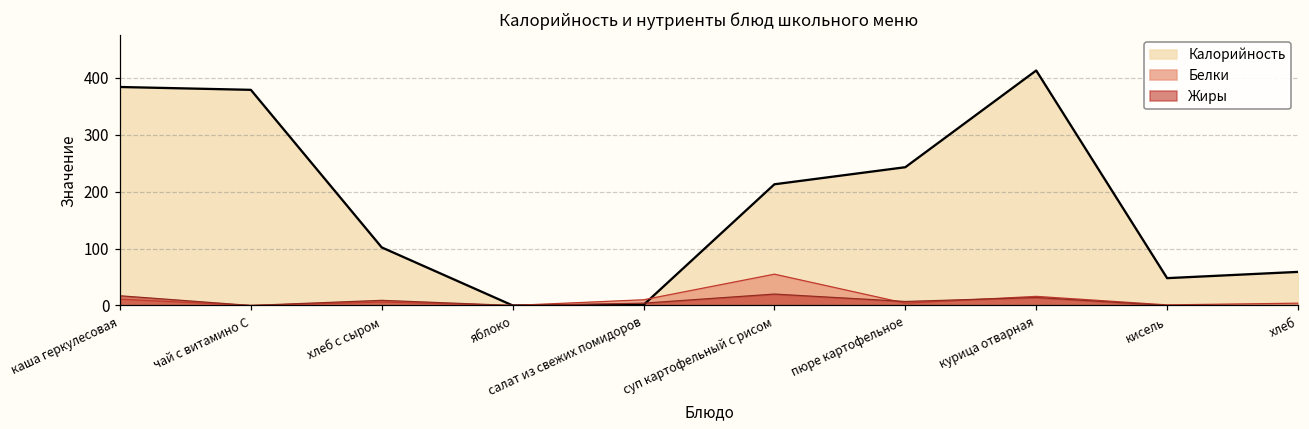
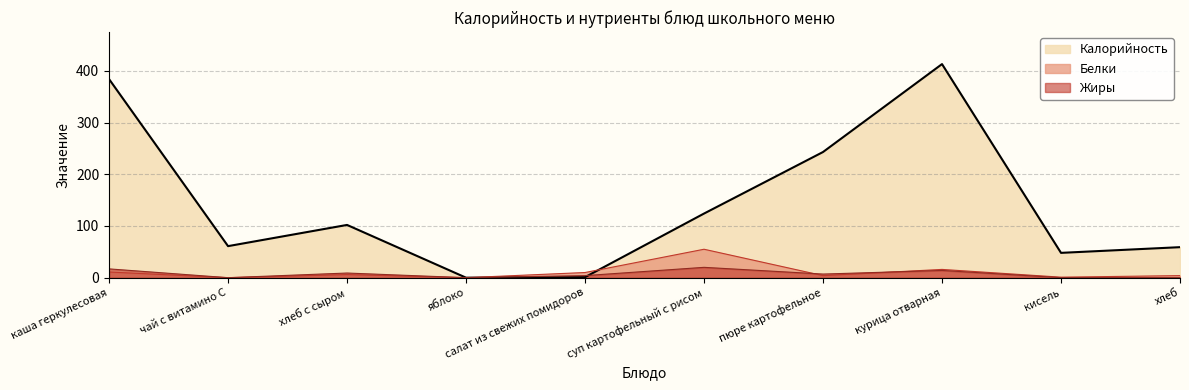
  {
    "Калорийность": {
      "каша геркулесовая": 380,
-     "чай с витамино С": 380,
+     "чай с витамино С": 60,
      "хлеб с сыром": 100,
-     "суп картофельный с рисом": 210,
+     "суп картофельный с рисом": 120,
      "пюре картофельное": 240,
      "курица отварная": 410,
      "кисель": 50,
      "хлеб": 60
    },
    "Белки": {
      "каша геркулесовая": 10,
      "салат из свежих помидоров": 10,
      "суп картофельный с рисом": 60
    },
    "Жиры": {
      "каша геркулесовая": 20,
      "суп картофельный с рисом": 20
    }
  }
